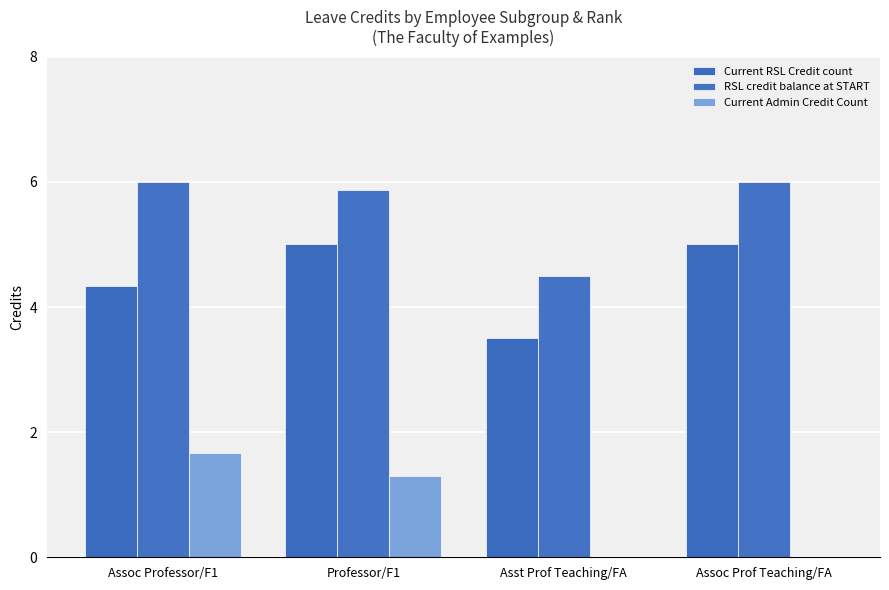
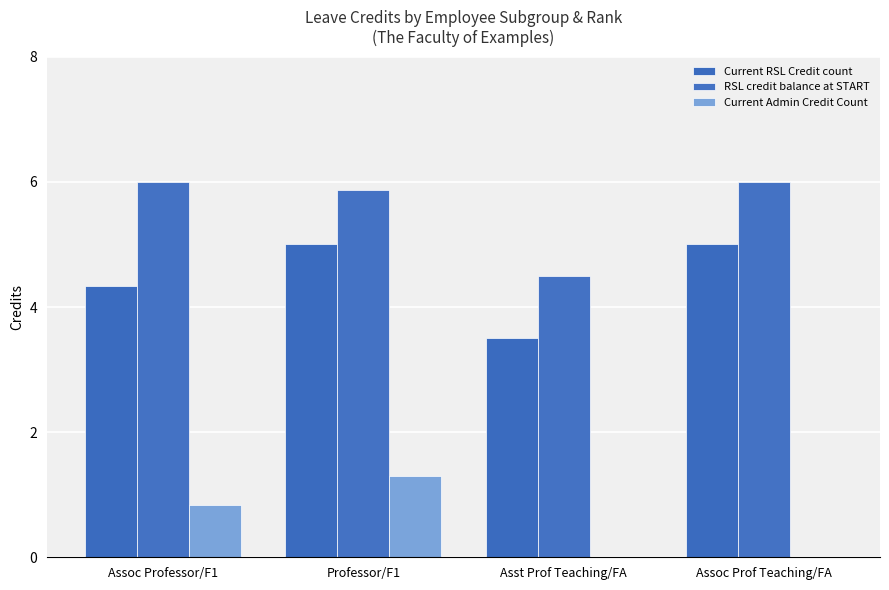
  {
    "Current Admin Credit Count": {
-     "Assoc Professor/F1": 1.7,
+     "Assoc Professor/F1": 0.8,
      "Professor/F1": 1.3,
      "Asst Prof Teaching/FA": 0.0,
      "Assoc Prof Teaching/FA": 0.0
    }
  }
